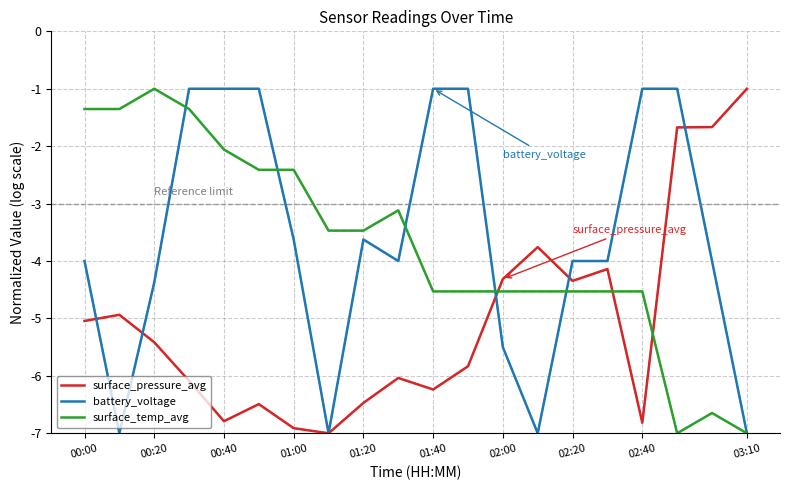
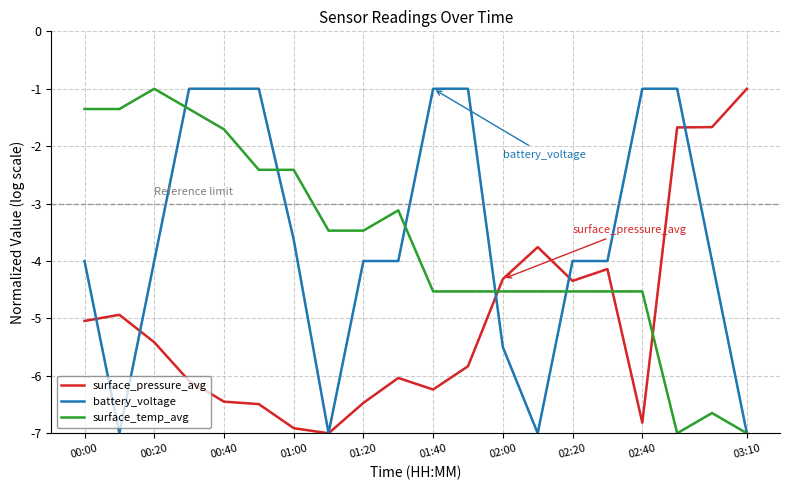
  {
    "surface_pressure_avg": {
      "00:00": -5.0,
      "00:20": -5.4,
-     "00:40": -6.8,
+     "00:40": -6.4,
      "01:00": -6.9,
      "01:20": -6.5,
      "01:40": -6.2,
      "02:00": -4.3,
      "02:20": -4.3,
      "02:40": -6.8,
      "03:10": -1.0
    },
    "battery_voltage": {
      "00:00": -4.0,
-     "00:20": -4.4,
+     "00:20": -4.0,
      "00:40": -1.0,
      "01:00": -3.6,
-     "01:20": -3.6,
+     "01:20": -4.0,
      "01:40": -1.0,
      "02:00": -5.5,
      "02:20": -4.0,
      "02:40": -1.0
    },
    "surface_temp_avg": {
      "00:00": -1.4,
      "00:20": -1.0,
-     "00:40": -2.1,
+     "00:40": -1.7,
      "01:00": -2.4,
      "01:20": -3.5,
      "01:40": -4.5,
      "02:00": -4.5,
      "02:20": -4.5,
      "02:40": -4.5
    }
  }
